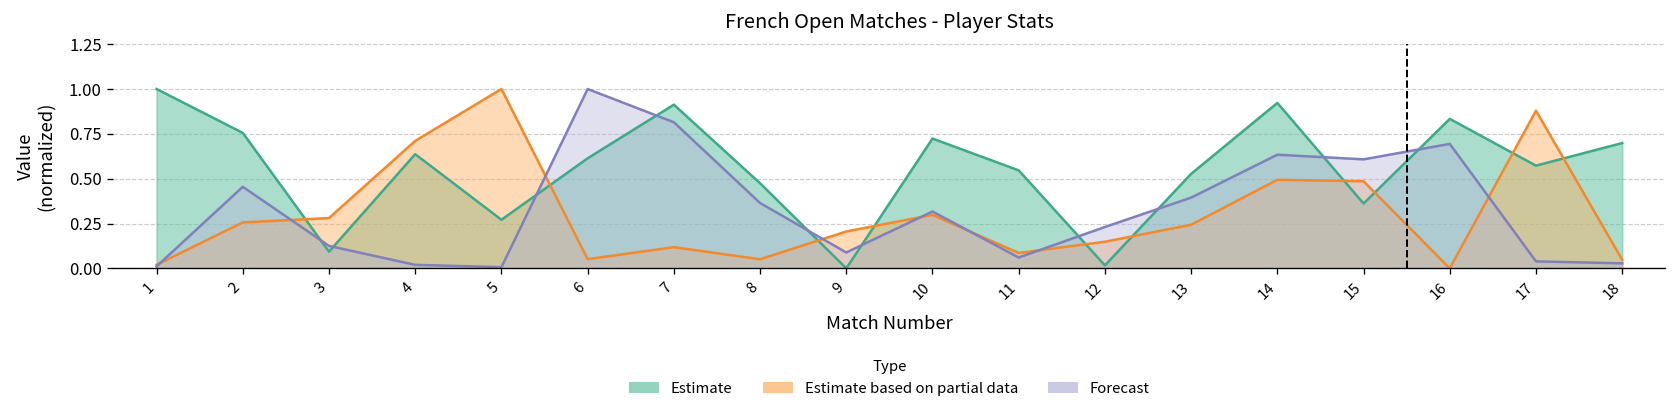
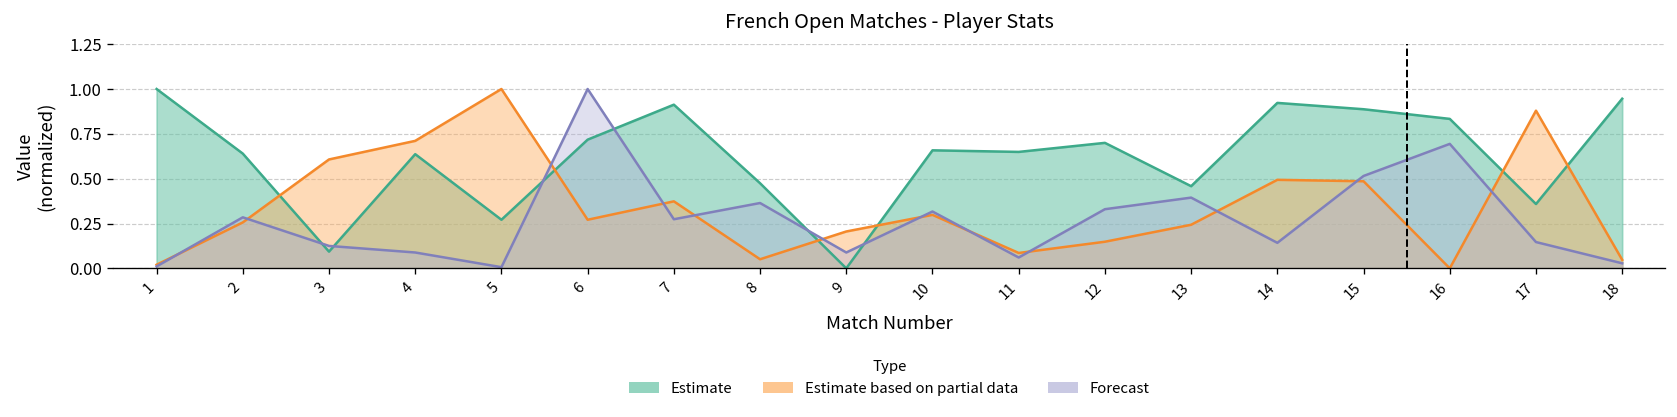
  {
    "Estimate": {
      "1": 1.00,
-     "2": 0.76,
+     "2": 0.64,
      "3": 0.09,
      "4": 0.64,
      "5": 0.27,
-     "6": 0.61,
+     "6": 0.72,
      "7": 0.91,
      "8": 0.47,
      "9": 0.00,
-     "10": 0.72,
-     "11": 0.55,
-     "12": 0.02,
-     "13": 0.53,
+     "10": 0.66,
+     "11": 0.65,
+     "12": 0.70,
+     "13": 0.46,
      "14": 0.92,
-     "15": 0.36,
+     "15": 0.89,
      "16": 0.83,
-     "17": 0.57,
-     "18": 0.70
+     "17": 0.36,
+     "18": 0.95
    },
    "Estimate based on partial data": {
      "2": 0.26,
-     "3": 0.28,
+     "3": 0.61,
      "4": 0.71,
      "5": 1.00,
-     "6": 0.05,
-     "7": 0.12,
+     "6": 0.27,
+     "7": 0.37,
      "8": 0.05,
      "9": 0.21,
      "10": 0.30,
      "11": 0.09,
      "12": 0.15,
      "13": 0.24,
      "14": 0.49,
      "15": 0.49,
      "16": 0.00,
      "17": 0.88,
      "18": 0.05
    },
    "Forecast": {
-     "2": 0.45,
+     "2": 0.28,
      "3": 0.13,
-     "4": 0.02,
+     "4": 0.09,
      "5": 0.01,
      "6": 1.00,
-     "7": 0.81,
+     "7": 0.27,
      "8": 0.36,
      "9": 0.09,
      "10": 0.32,
      "11": 0.06,
-     "12": 0.23,
+     "12": 0.33,
      "13": 0.39,
-     "14": 0.63,
-     "15": 0.61,
+     "14": 0.14,
+     "15": 0.52,
      "16": 0.69,
-     "17": 0.04,
+     "17": 0.15,
      "18": 0.03
    }
  }
